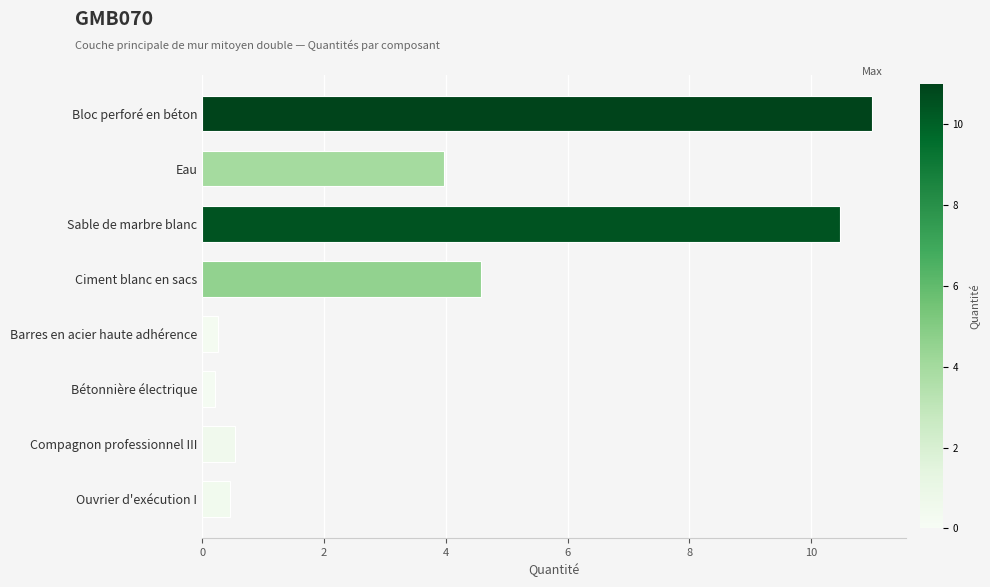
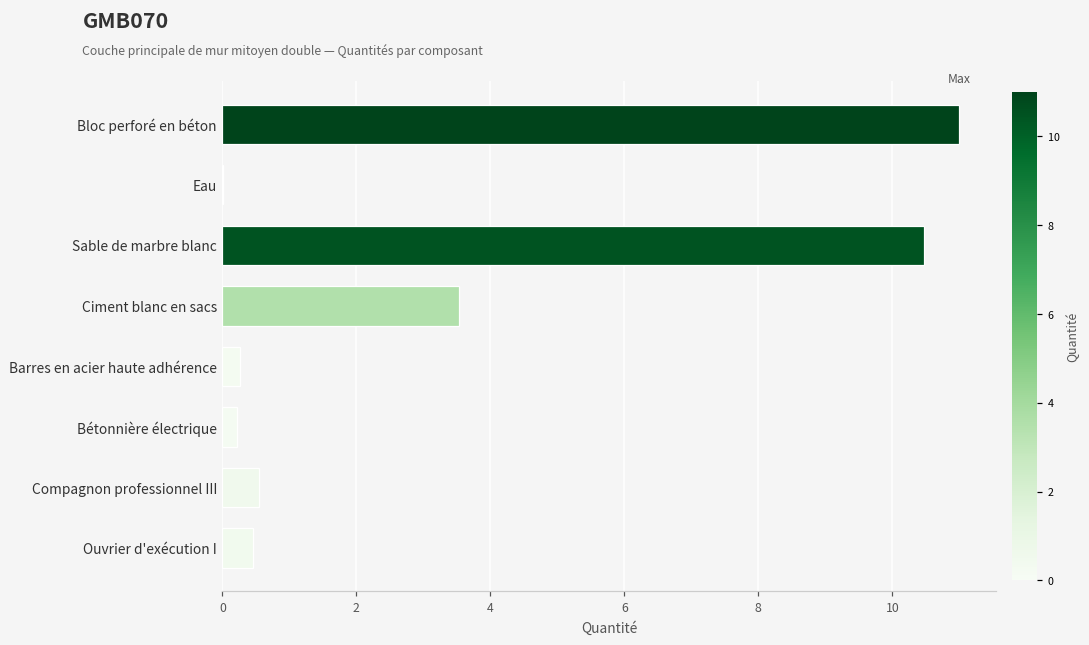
  {
    "Bloc perforé en béton": 11.0,
-   "Eau": 4.0,
+   "Eau": 0.0,
    "Sable de marbre blanc": 10.5,
-   "Ciment blanc en sacs": 4.6,
+   "Ciment blanc en sacs": 3.5,
    "Barres en acier haute adhérence": 0.3,
    "Bétonnière électrique": 0.2,
    "Compagnon professionnel III": 0.5,
    "Ouvrier d'exécution I": 0.5
  }
